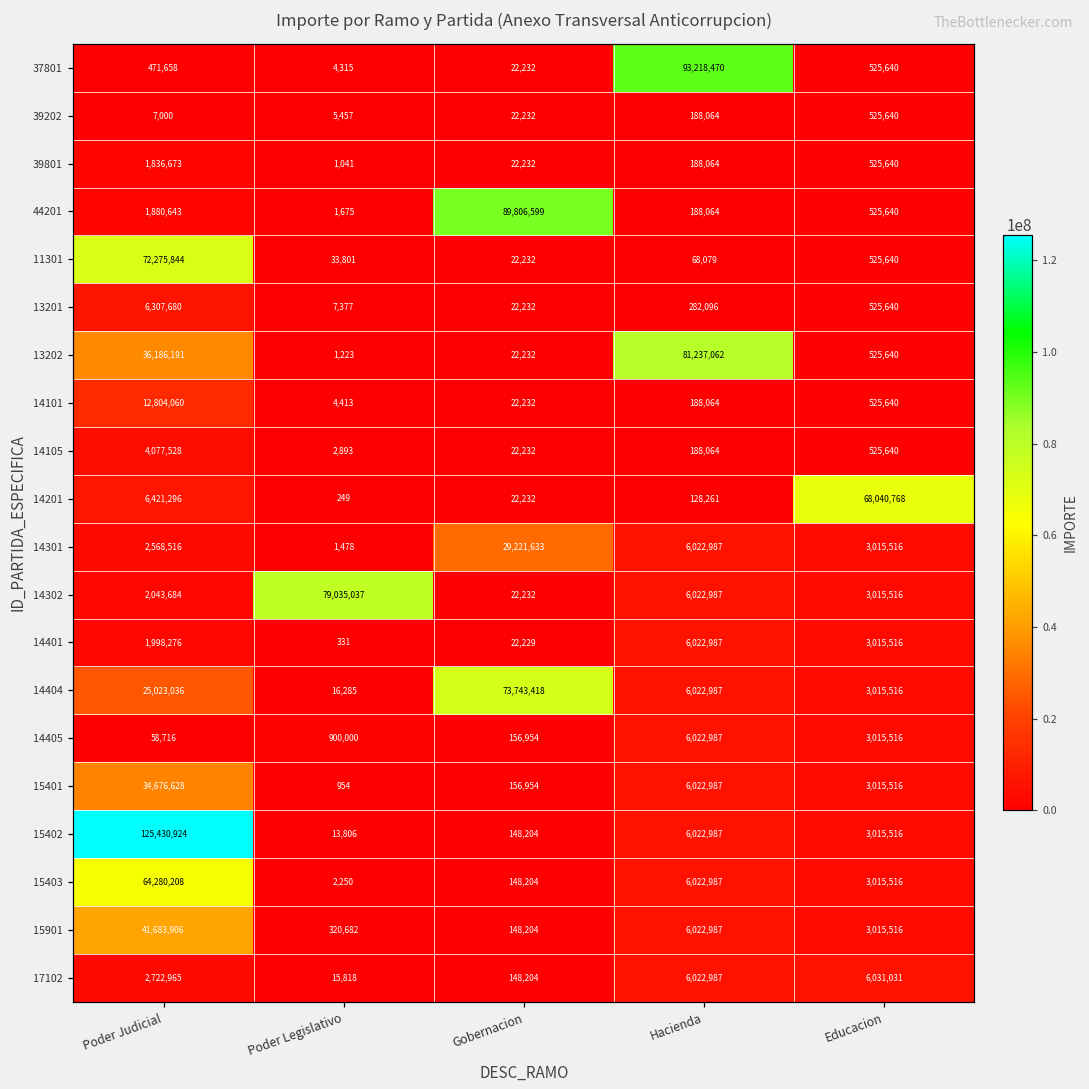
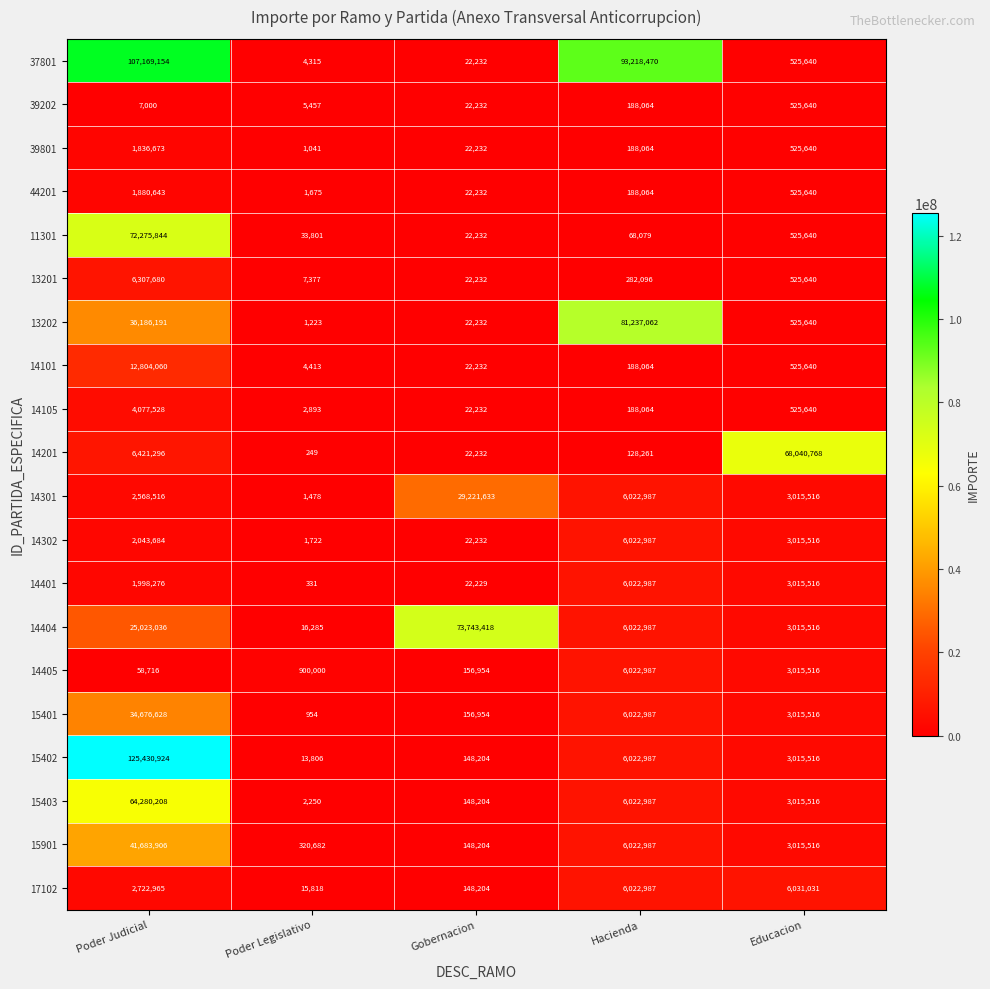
  {
    "37801": {
-     "Poder Judicial": "471,658",
+     "Poder Judicial": "107,169,154",
      "Poder Legislativo": "4,315",
      "Gobernacion": "22,232",
      "Hacienda": "93,218,470",
      "Educacion": "525,640"
    },
    "39202": {
      "Poder Judicial": "7,000",
      "Poder Legislativo": "5,457",
      "Gobernacion": "22,232",
      "Hacienda": "188,064",
      "Educacion": "525,640"
    },
    "39801": {
      "Poder Judicial": "1,836,673",
      "Poder Legislativo": "1,041",
      "Gobernacion": "22,232",
      "Hacienda": "188,064",
      "Educacion": "525,640"
    },
    "44201": {
      "Poder Judicial": "1,880,643",
      "Poder Legislativo": "1,675",
-     "Gobernacion": "89,806,599",
+     "Gobernacion": "22,232",
      "Hacienda": "188,064",
      "Educacion": "525,640"
    },
    "11301": {
      "Poder Judicial": "72,275,844",
      "Poder Legislativo": "33,801",
      "Gobernacion": "22,232",
      "Hacienda": "68,079",
      "Educacion": "525,640"
    },
    "13201": {
      "Poder Judicial": "6,307,680",
      "Poder Legislativo": "7,377",
      "Gobernacion": "22,232",
      "Hacienda": "282,096",
      "Educacion": "525,640"
    },
    "13202": {
      "Poder Judicial": "36,186,191",
      "Poder Legislativo": "1,223",
      "Gobernacion": "22,232",
      "Hacienda": "81,237,062",
      "Educacion": "525,640"
    },
    "14101": {
      "Poder Judicial": "12,804,060",
      "Poder Legislativo": "4,413",
      "Gobernacion": "22,232",
      "Hacienda": "188,064",
      "Educacion": "525,640"
    },
    "14105": {
      "Poder Judicial": "4,077,528",
      "Poder Legislativo": "2,893",
      "Gobernacion": "22,232",
      "Hacienda": "188,064",
      "Educacion": "525,640"
    },
    "14201": {
      "Poder Judicial": "6,421,296",
      "Poder Legislativo": "249",
      "Gobernacion": "22,232",
      "Hacienda": "128,261",
      "Educacion": "68,040,768"
    },
    "14301": {
      "Poder Judicial": "2,568,516",
      "Poder Legislativo": "1,478",
      "Gobernacion": "29,221,633",
      "Hacienda": "6,022,987",
      "Educacion": "3,015,516"
    },
    "14302": {
      "Poder Judicial": "2,043,684",
-     "Poder Legislativo": "79,035,037",
+     "Poder Legislativo": "1,722",
      "Gobernacion": "22,232",
      "Hacienda": "6,022,987",
      "Educacion": "3,015,516"
    },
    "14401": {
      "Poder Judicial": "1,998,276",
      "Poder Legislativo": "331",
      "Gobernacion": "22,229",
      "Hacienda": "6,022,987",
      "Educacion": "3,015,516"
    },
    "14404": {
      "Poder Judicial": "25,023,036",
      "Poder Legislativo": "16,285",
      "Gobernacion": "73,743,418",
      "Hacienda": "6,022,987",
      "Educacion": "3,015,516"
    },
    "14405": {
      "Poder Judicial": "58,716",
      "Poder Legislativo": "900,000",
      "Gobernacion": "156,954",
      "Hacienda": "6,022,987",
      "Educacion": "3,015,516"
    },
    "15401": {
      "Poder Judicial": "34,676,628",
      "Poder Legislativo": "954",
      "Gobernacion": "156,954",
      "Hacienda": "6,022,987",
      "Educacion": "3,015,516"
    },
    "15402": {
      "Poder Judicial": "125,430,924",
      "Poder Legislativo": "13,806",
      "Gobernacion": "148,204",
      "Hacienda": "6,022,987",
      "Educacion": "3,015,516"
    },
    "15403": {
      "Poder Judicial": "64,280,208",
      "Poder Legislativo": "2,250",
      "Gobernacion": "148,204",
      "Hacienda": "6,022,987",
      "Educacion": "3,015,516"
    },
    "15901": {
      "Poder Judicial": "41,683,906",
      "Poder Legislativo": "320,682",
      "Gobernacion": "148,204",
      "Hacienda": "6,022,987",
      "Educacion": "3,015,516"
    },
    "17102": {
      "Poder Judicial": "2,722,965",
      "Poder Legislativo": "15,818",
      "Gobernacion": "148,204",
      "Hacienda": "6,022,987",
      "Educacion": "6,031,031"
    }
  }
